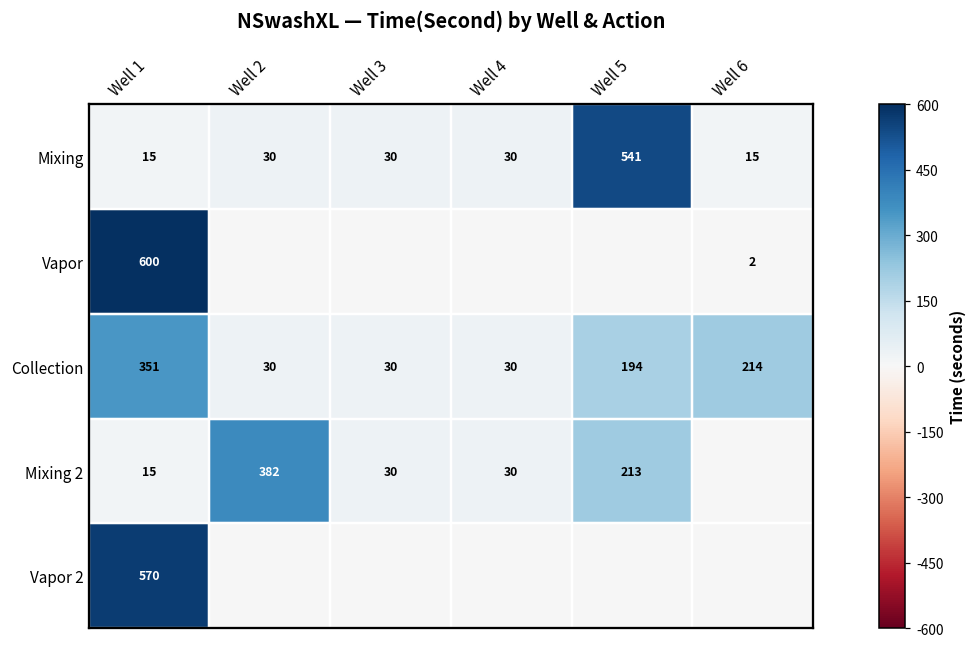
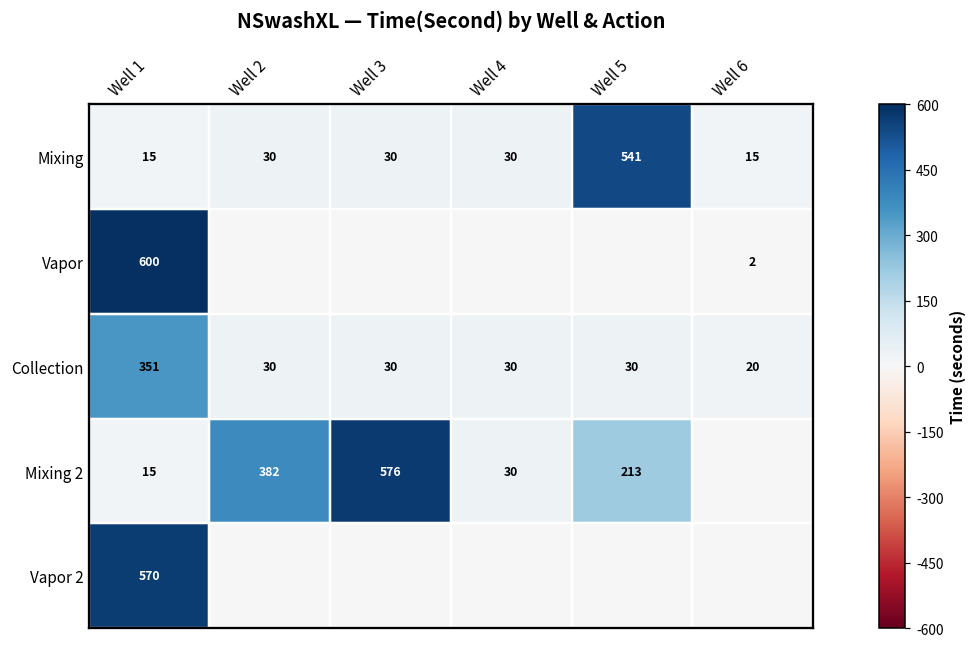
  {
    "Mixing": {
      "Well 1": 15,
      "Well 2": 30,
      "Well 3": 30,
      "Well 4": 30,
      "Well 5": 541,
      "Well 6": 15
    },
    "Vapor": {
      "Well 1": 600,
      "Well 6": 2
    },
    "Collection": {
      "Well 1": 351,
      "Well 2": 30,
      "Well 3": 30,
      "Well 4": 30,
-     "Well 5": 194,
-     "Well 6": 214
+     "Well 5": 30,
+     "Well 6": 20
    },
    "Mixing 2": {
      "Well 1": 15,
      "Well 2": 382,
-     "Well 3": 30,
+     "Well 3": 576,
      "Well 4": 30,
      "Well 5": 213
    },
    "Vapor 2": {
      "Well 1": 570
    }
  }
